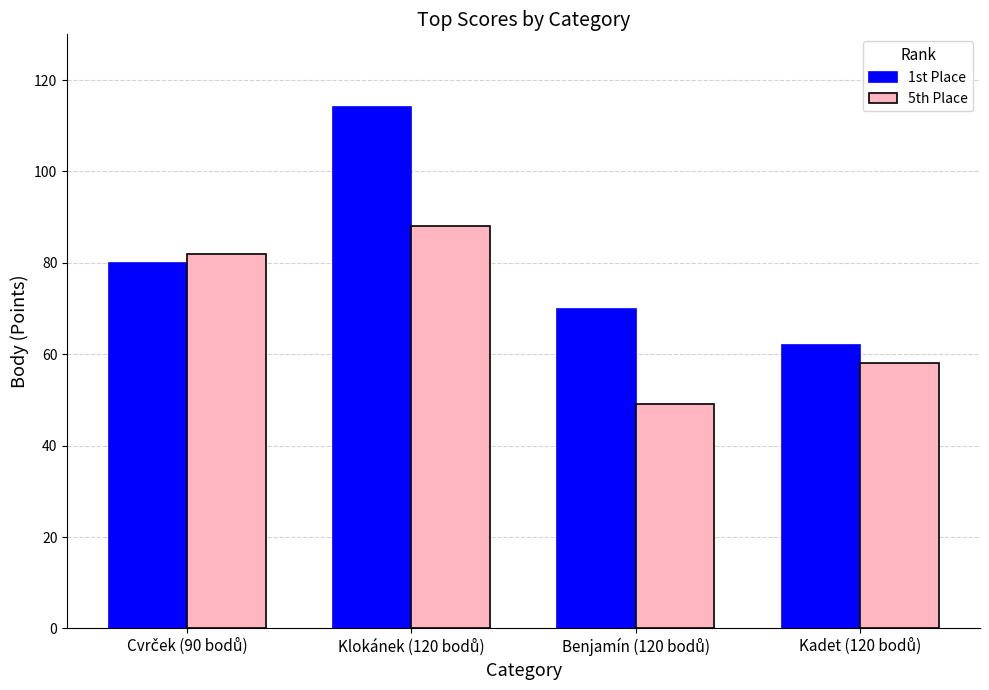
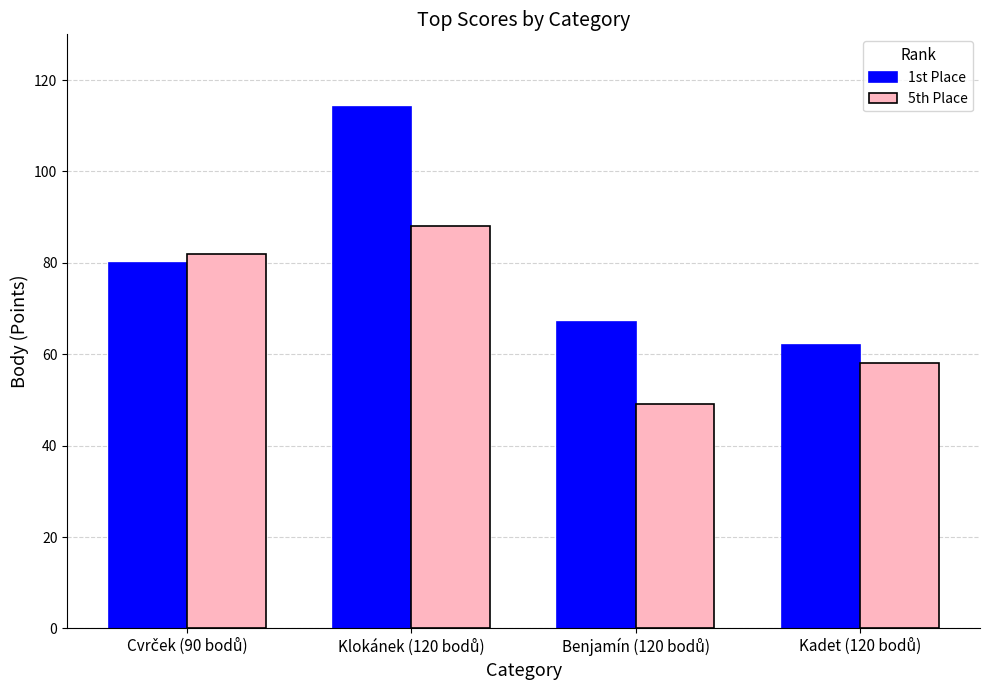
  {
    "1st Place": {
      "Cvrček (90 bodů)": 80,
      "Klokánek (120 bodů)": 114,
-     "Benjamín (120 bodů)": 70,
+     "Benjamín (120 bodů)": 67,
      "Kadet (120 bodů)": 62
    },
    "5th Place": {
      "Cvrček (90 bodů)": 82,
      "Klokánek (120 bodů)": 88,
      "Benjamín (120 bodů)": 49,
      "Kadet (120 bodů)": 58
    }
  }
